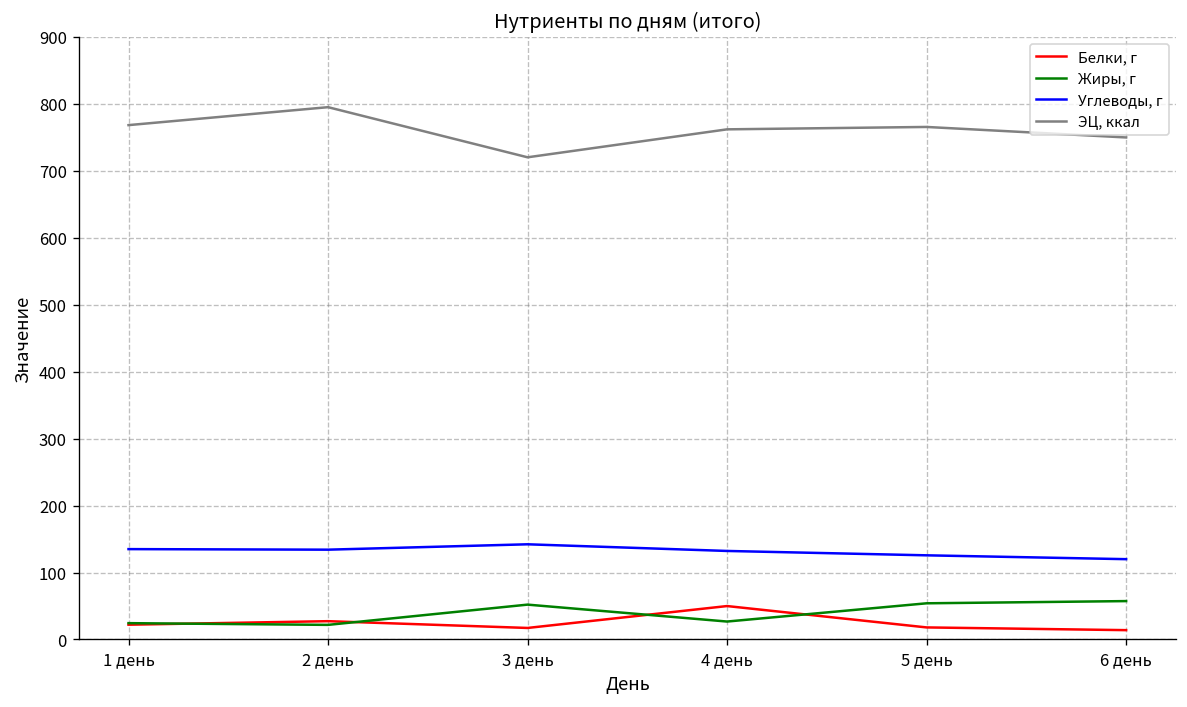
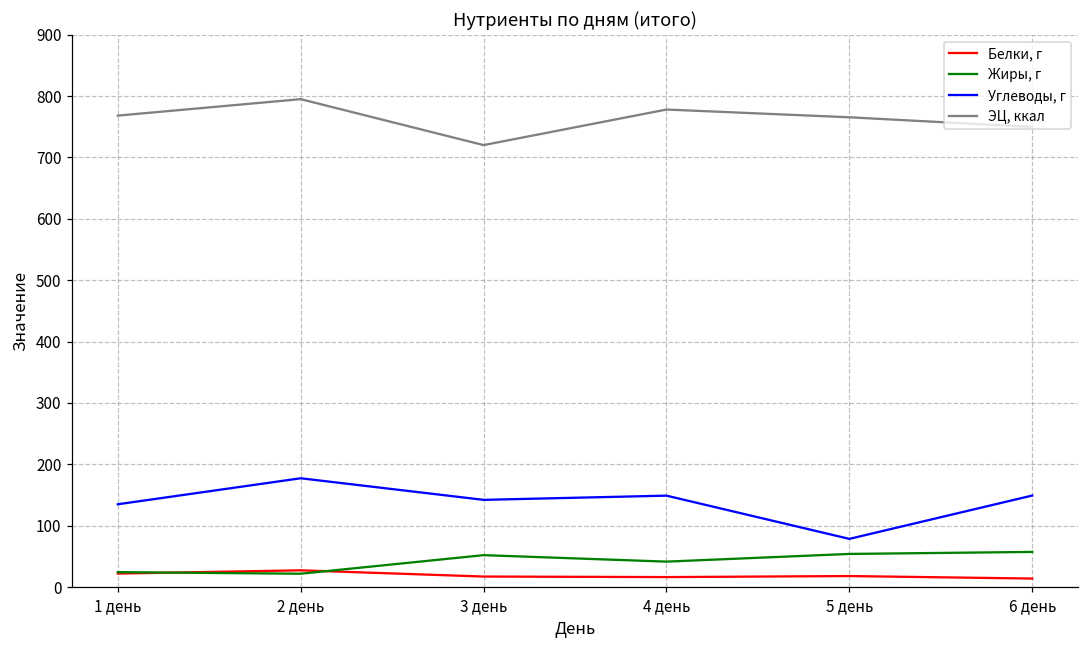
  {
    "Белки, г": {
      "2 день": 30,
      "3 день": 20,
-     "4 день": 50,
+     "4 день": 20,
      "5 день": 20,
      "6 день": 10
    },
    "Жиры, г": {
      "2 день": 20,
      "3 день": 50,
-     "4 день": 30,
+     "4 день": 40,
      "5 день": 50,
      "6 день": 60
    },
    "Углеводы, г": {
      "1 день": 130,
-     "2 день": 130,
+     "2 день": 180,
      "3 день": 140,
-     "4 день": 130,
-     "5 день": 130,
-     "6 день": 120
+     "4 день": 150,
+     "5 день": 80,
+     "6 день": 150
    },
    "ЭЦ, ккал": {
      "1 день": 770,
      "2 день": 790,
      "3 день": 720,
-     "4 день": 760,
+     "4 день": 780,
      "5 день": 770
    }
  }
